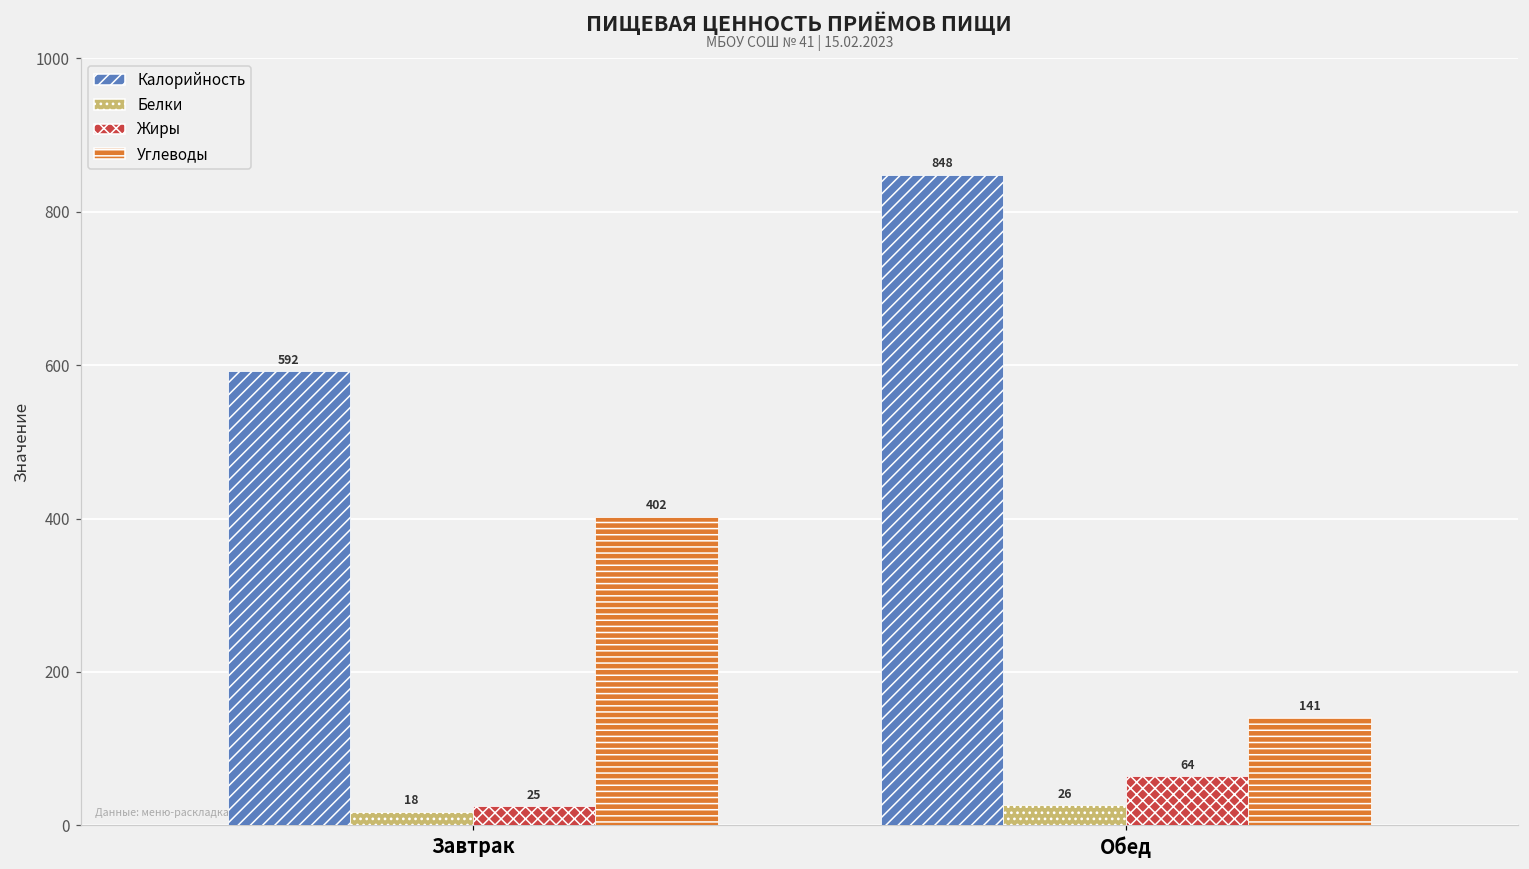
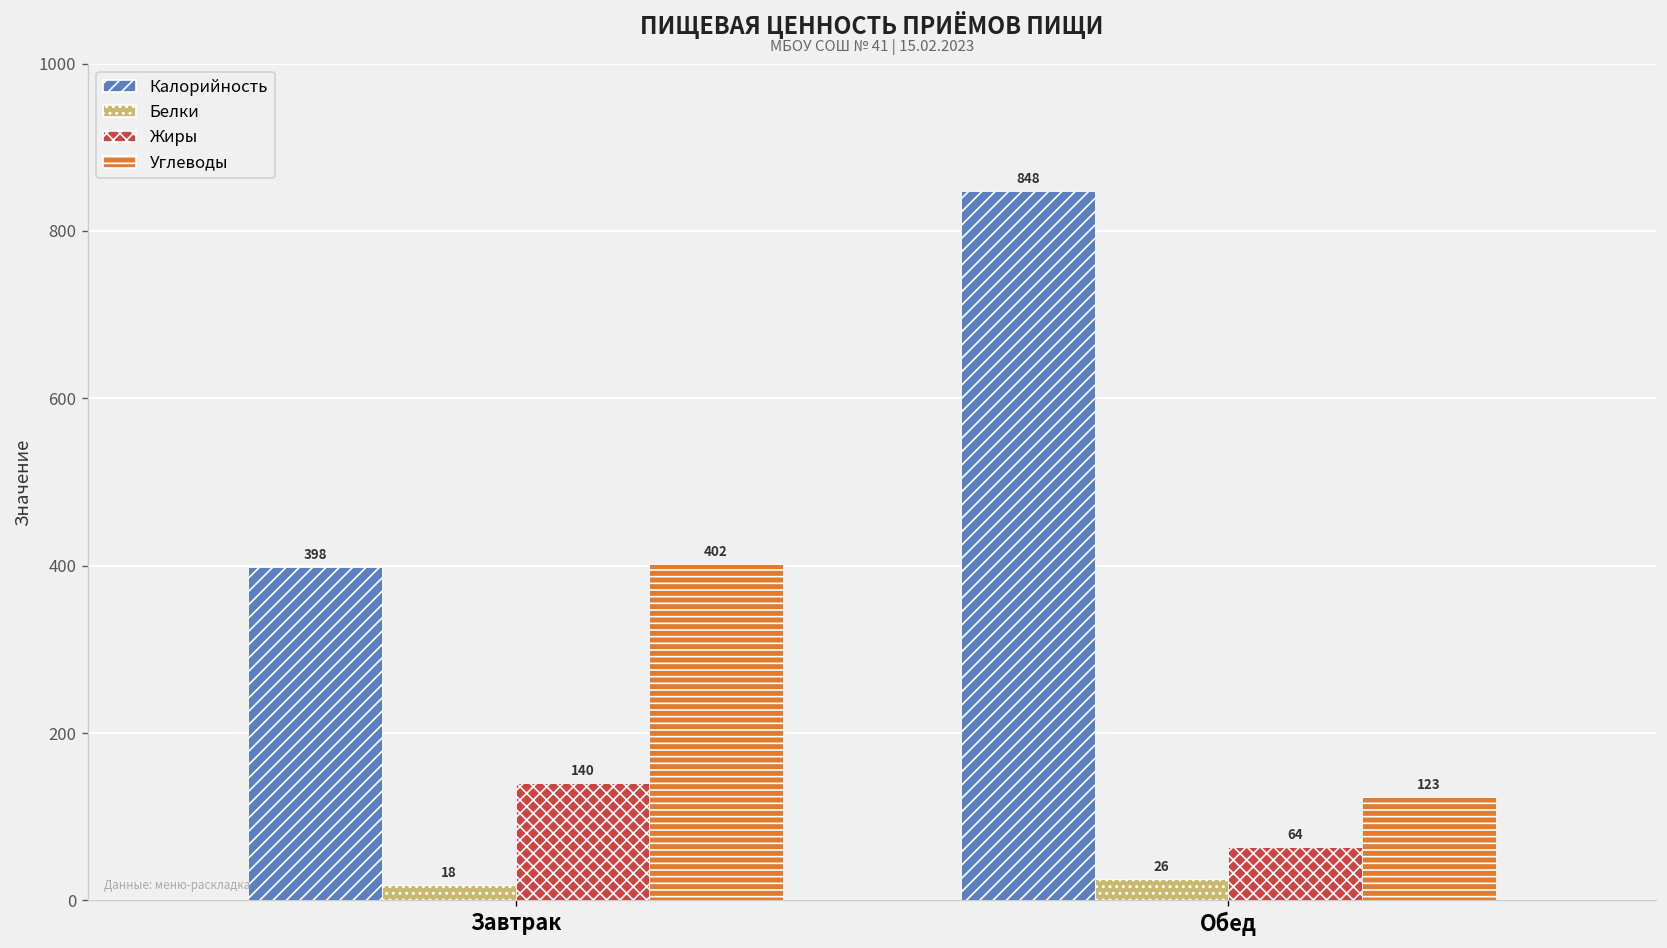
  {
    "Калорийность": {
-     "Завтрак": 592,
+     "Завтрак": 398,
      "Обед": 848
    },
    "Белки": {
      "Завтрак": 18,
      "Обед": 26
    },
    "Жиры": {
-     "Завтрак": 25,
+     "Завтрак": 140,
      "Обед": 64
    },
    "Углеводы": {
      "Завтрак": 402,
-     "Обед": 141
+     "Обед": 123
    }
  }
